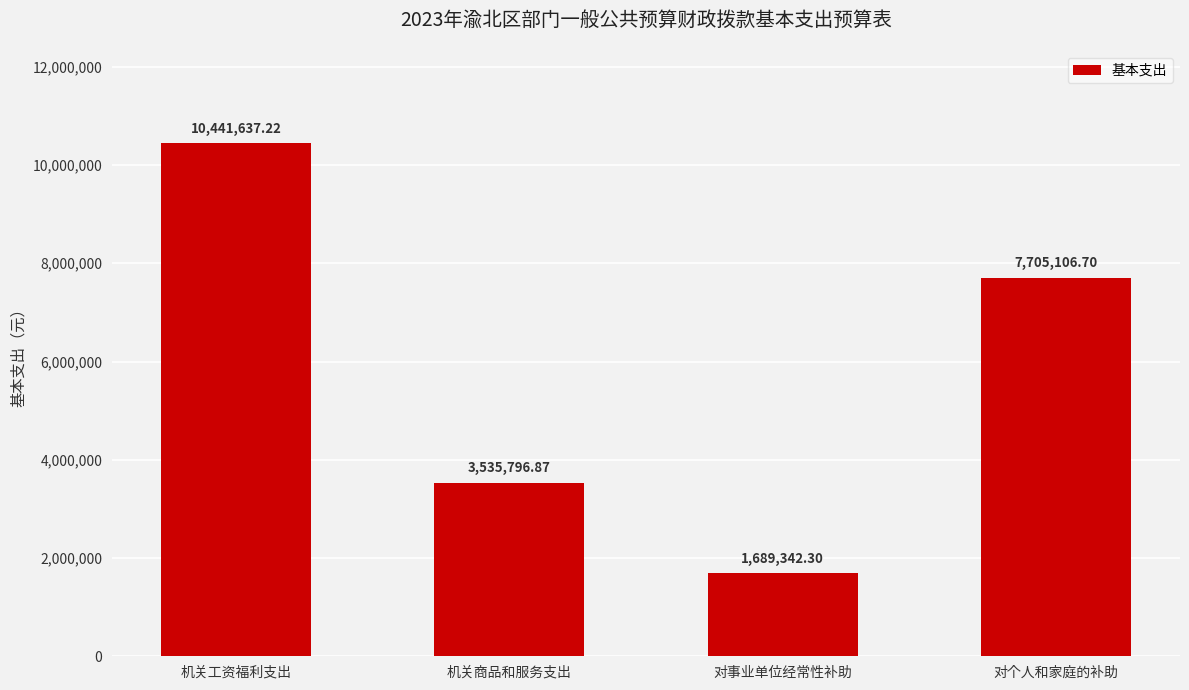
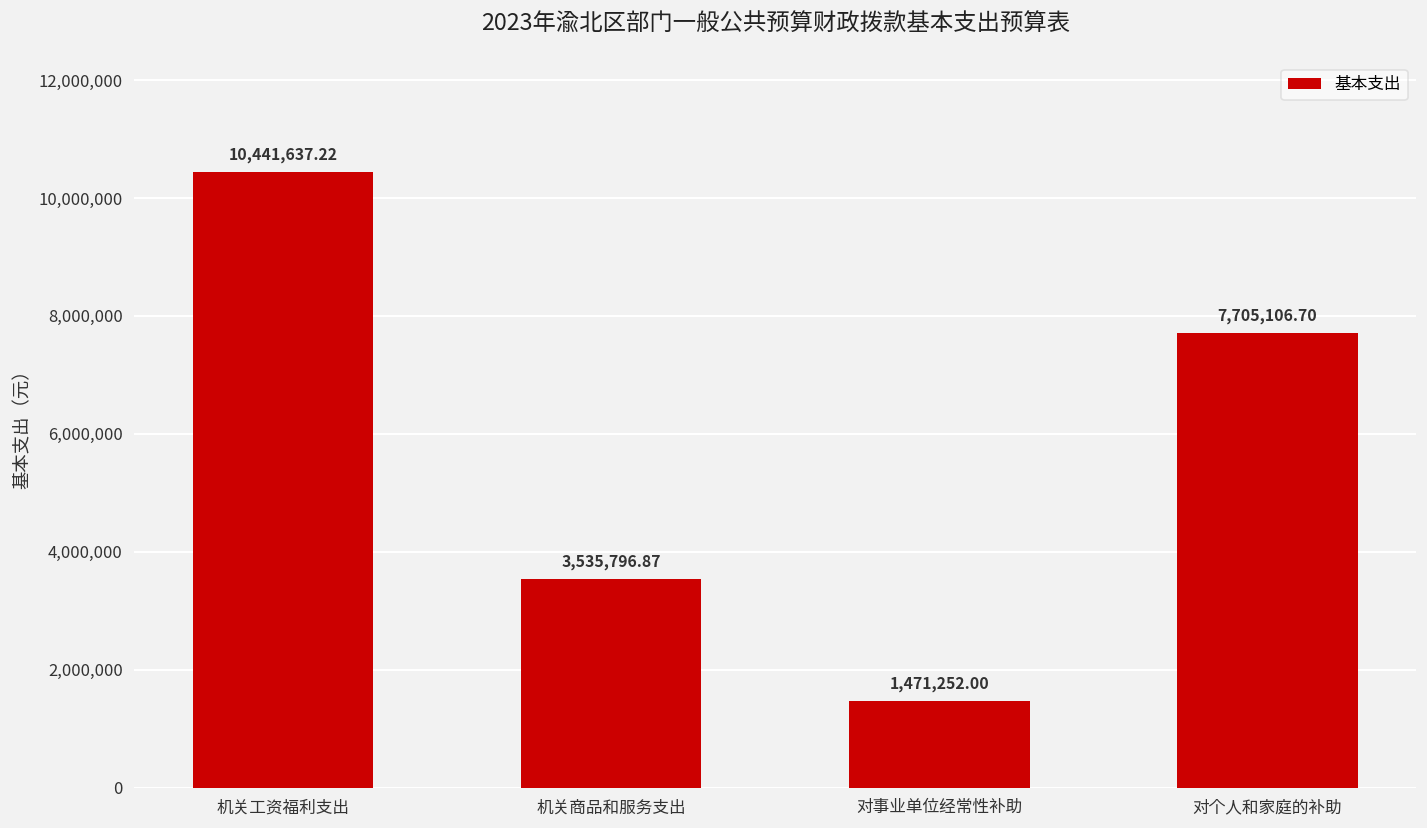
  {
    "机关工资福利支出": "10,441,637.22",
    "机关商品和服务支出": "3,535,796.87",
-   "对事业单位经常性补助": "1,689,342.30",
+   "对事业单位经常性补助": "1,471,252.00",
    "对个人和家庭的补助": "7,705,106.70"
  }
